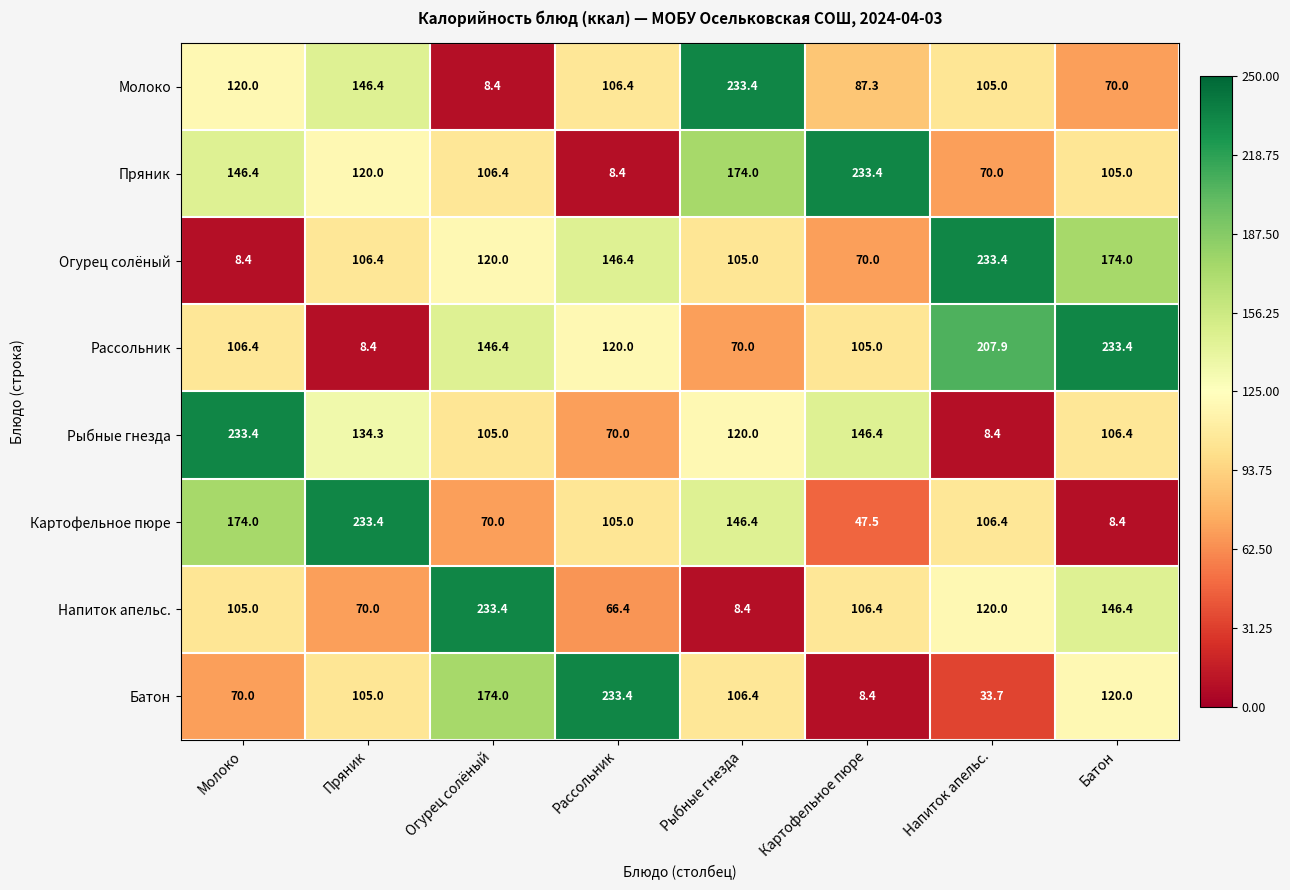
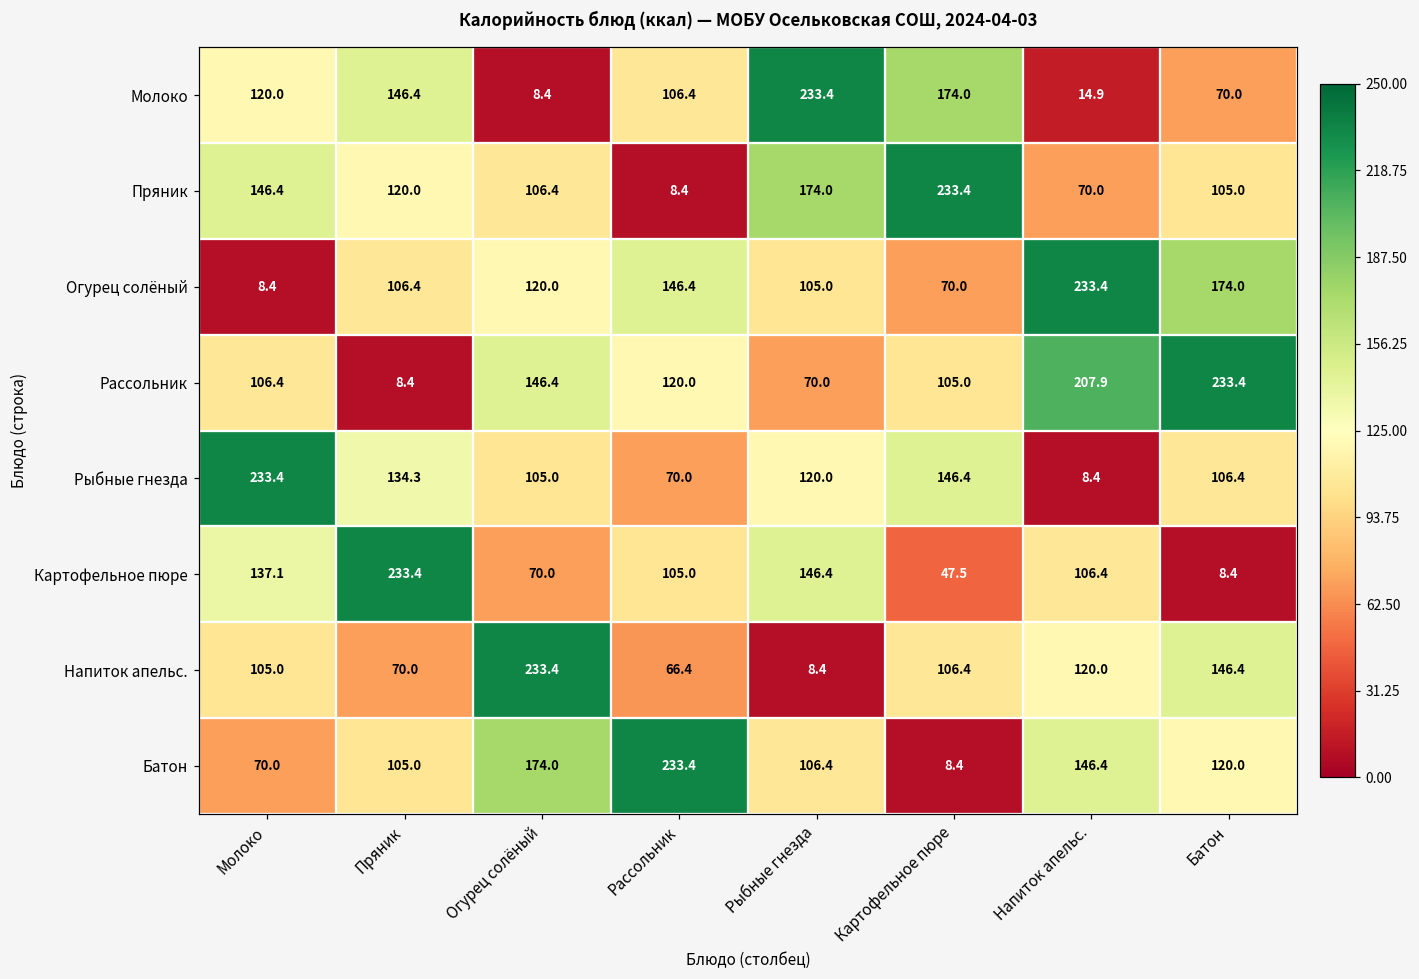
  {
    "Молоко": {
      "Молоко": 120.0,
      "Пряник": 146.4,
      "Огурец солёный": 8.4,
      "Рассольник": 106.4,
      "Рыбные гнезда": 233.4,
-     "Картофельное пюре": 87.3,
-     "Напиток апельс.": 105.0,
+     "Картофельное пюре": 174.0,
+     "Напиток апельс.": 14.9,
      "Батон": 70.0
    },
    "Пряник": {
      "Молоко": 146.4,
      "Пряник": 120.0,
      "Огурец солёный": 106.4,
      "Рассольник": 8.4,
      "Рыбные гнезда": 174.0,
      "Картофельное пюре": 233.4,
      "Напиток апельс.": 70.0,
      "Батон": 105.0
    },
    "Огурец солёный": {
      "Молоко": 8.4,
      "Пряник": 106.4,
      "Огурец солёный": 120.0,
      "Рассольник": 146.4,
      "Рыбные гнезда": 105.0,
      "Картофельное пюре": 70.0,
      "Напиток апельс.": 233.4,
      "Батон": 174.0
    },
    "Рассольник": {
      "Молоко": 106.4,
      "Пряник": 8.4,
      "Огурец солёный": 146.4,
      "Рассольник": 120.0,
      "Рыбные гнезда": 70.0,
      "Картофельное пюре": 105.0,
      "Напиток апельс.": 207.9,
      "Батон": 233.4
    },
    "Рыбные гнезда": {
      "Молоко": 233.4,
      "Пряник": 134.3,
      "Огурец солёный": 105.0,
      "Рассольник": 70.0,
      "Рыбные гнезда": 120.0,
      "Картофельное пюре": 146.4,
      "Напиток апельс.": 8.4,
      "Батон": 106.4
    },
    "Картофельное пюре": {
-     "Молоко": 174.0,
+     "Молоко": 137.1,
      "Пряник": 233.4,
      "Огурец солёный": 70.0,
      "Рассольник": 105.0,
      "Рыбные гнезда": 146.4,
      "Картофельное пюре": 47.5,
      "Напиток апельс.": 106.4,
      "Батон": 8.4
    },
    "Напиток апельс.": {
      "Молоко": 105.0,
      "Пряник": 70.0,
      "Огурец солёный": 233.4,
      "Рассольник": 66.4,
      "Рыбные гнезда": 8.4,
      "Картофельное пюре": 106.4,
      "Напиток апельс.": 120.0,
      "Батон": 146.4
    },
    "Батон": {
      "Молоко": 70.0,
      "Пряник": 105.0,
      "Огурец солёный": 174.0,
      "Рассольник": 233.4,
      "Рыбные гнезда": 106.4,
      "Картофельное пюре": 8.4,
-     "Напиток апельс.": 33.7,
+     "Напиток апельс.": 146.4,
      "Батон": 120.0
    }
  }
